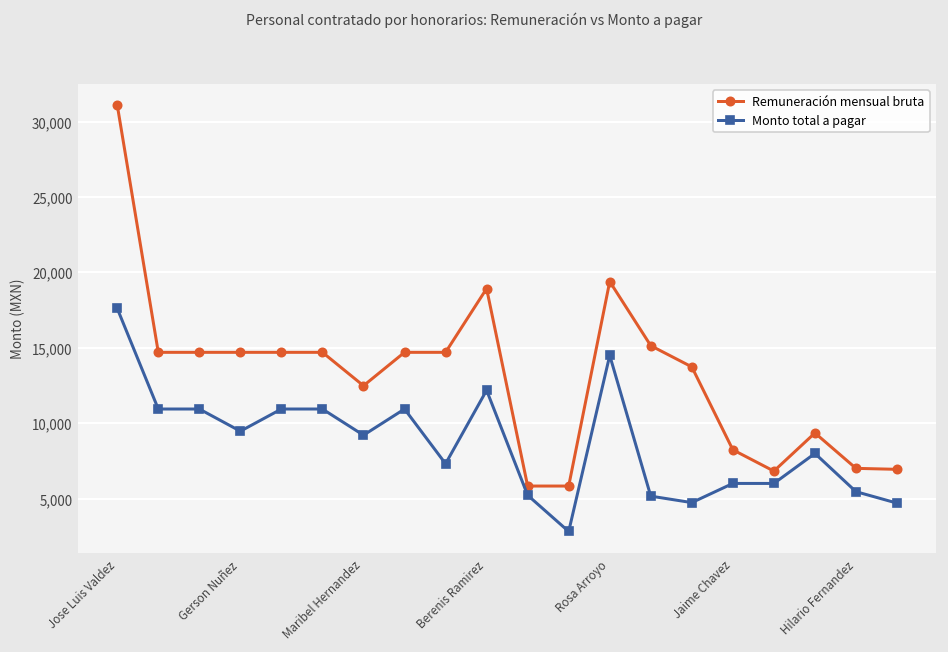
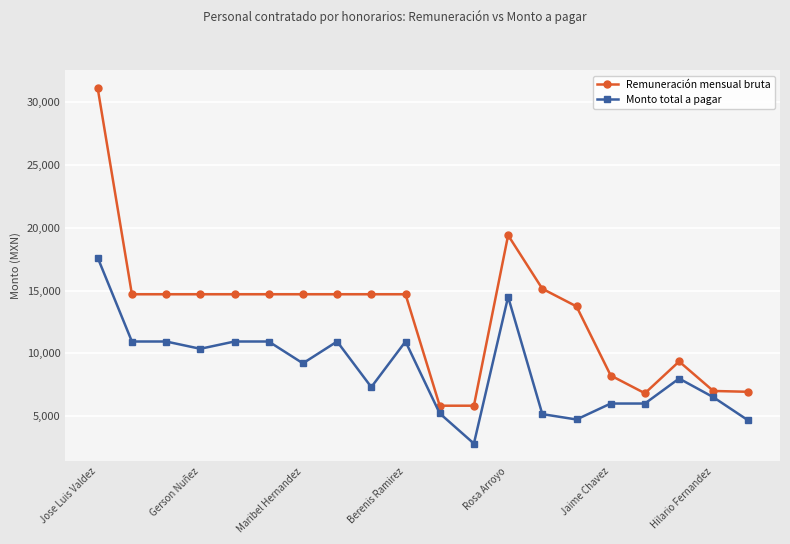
  {
    "Remuneración mensual bruta": {
      "Jose Luis Valdez": "31,100",
      "Gerson Nuñez": "14,700",
-     "Maribel Hernandez": "12,500",
-     "Berenis Ramirez": "18,900",
+     "Maribel Hernandez": "14,700",
+     "Berenis Ramirez": "14,700",
      "Rosa Arroyo": "19,400",
      "Jaime Chavez": "8,200",
      "Hilario Fernandez": "7,000"
    },
    "Monto total a pagar": {
      "Jose Luis Valdez": "17,600",
-     "Gerson Nuñez": "9,500",
+     "Gerson Nuñez": "10,400",
      "Maribel Hernandez": "9,200",
-     "Berenis Ramirez": "12,200",
+     "Berenis Ramirez": "10,900",
      "Rosa Arroyo": "14,500",
      "Jaime Chavez": "6,000",
-     "Hilario Fernandez": "5,500"
+     "Hilario Fernandez": "6,500"
    }
  }
